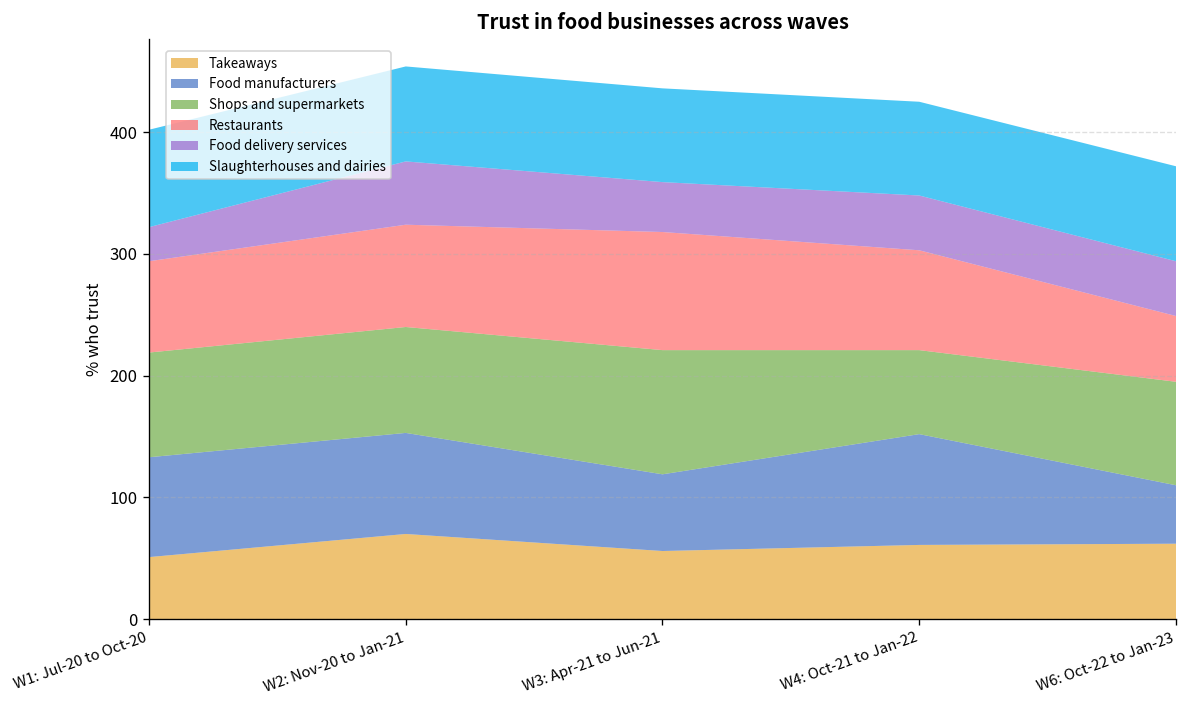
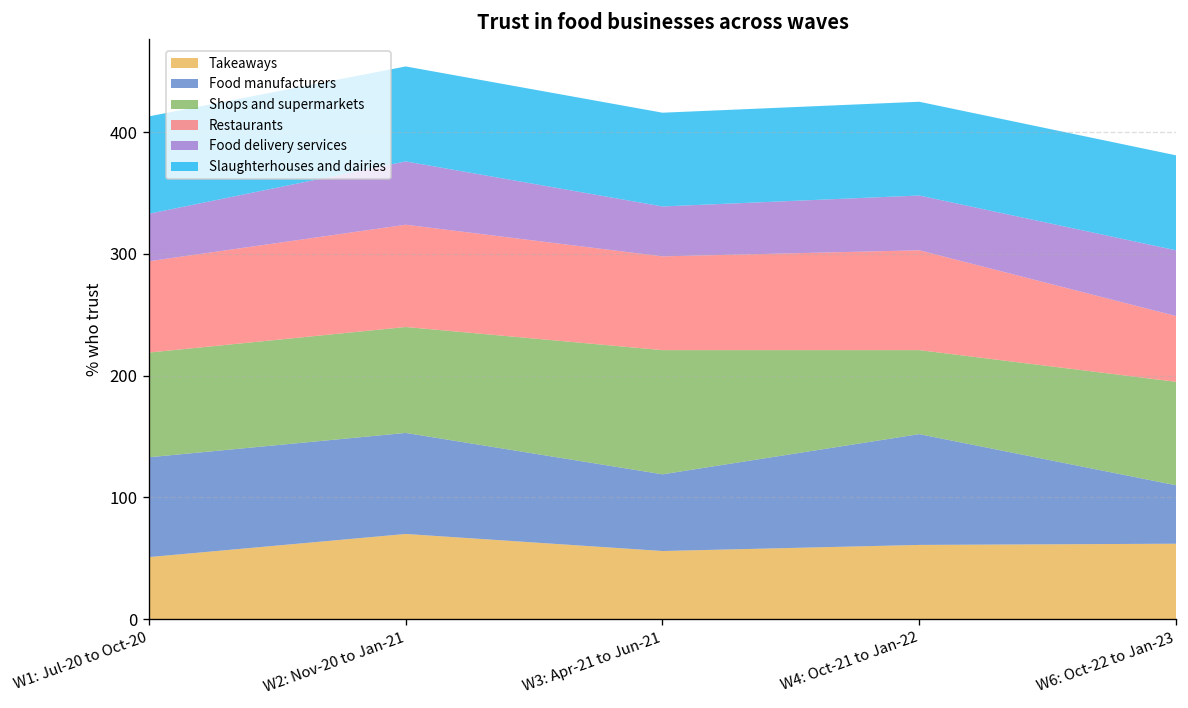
  {
    "Takeaways": {
      "W1: Jul-20 to Oct-20": 51,
      "W2: Nov-20 to Jan-21": 70,
      "W3: Apr-21 to Jun-21": 56,
      "W4: Oct-21 to Jan-22": 61,
      "W6: Oct-22 to Jan-23": 62
    },
    "Food manufacturers": {
      "W1: Jul-20 to Oct-20": 82,
      "W2: Nov-20 to Jan-21": 83,
      "W3: Apr-21 to Jun-21": 63,
      "W4: Oct-21 to Jan-22": 91,
      "W6: Oct-22 to Jan-23": 48
    },
    "Shops and supermarkets": {
      "W1: Jul-20 to Oct-20": 86,
      "W2: Nov-20 to Jan-21": 87,
      "W3: Apr-21 to Jun-21": 102,
      "W4: Oct-21 to Jan-22": 69,
      "W6: Oct-22 to Jan-23": 85
    },
    "Restaurants": {
      "W1: Jul-20 to Oct-20": 75,
      "W2: Nov-20 to Jan-21": 84,
-     "W3: Apr-21 to Jun-21": 97,
+     "W3: Apr-21 to Jun-21": 77,
      "W4: Oct-21 to Jan-22": 82,
      "W6: Oct-22 to Jan-23": 54
    },
    "Food delivery services": {
-     "W1: Jul-20 to Oct-20": 28,
+     "W1: Jul-20 to Oct-20": 39,
      "W2: Nov-20 to Jan-21": 52,
      "W3: Apr-21 to Jun-21": 41,
      "W4: Oct-21 to Jan-22": 45,
-     "W6: Oct-22 to Jan-23": 45
+     "W6: Oct-22 to Jan-23": 54
    },
    "Slaughterhouses and dairies": {
      "W1: Jul-20 to Oct-20": 80,
      "W2: Nov-20 to Jan-21": 78,
      "W3: Apr-21 to Jun-21": 77,
      "W4: Oct-21 to Jan-22": 77,
      "W6: Oct-22 to Jan-23": 78
    }
  }
